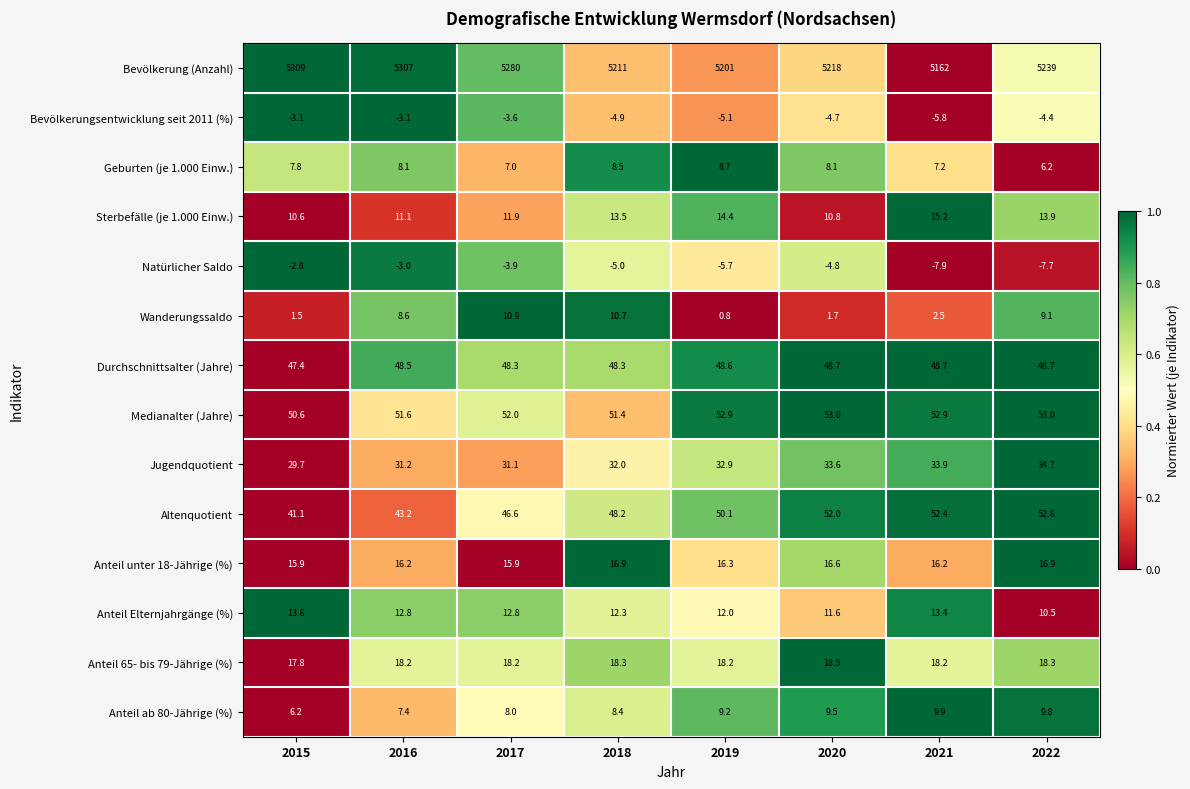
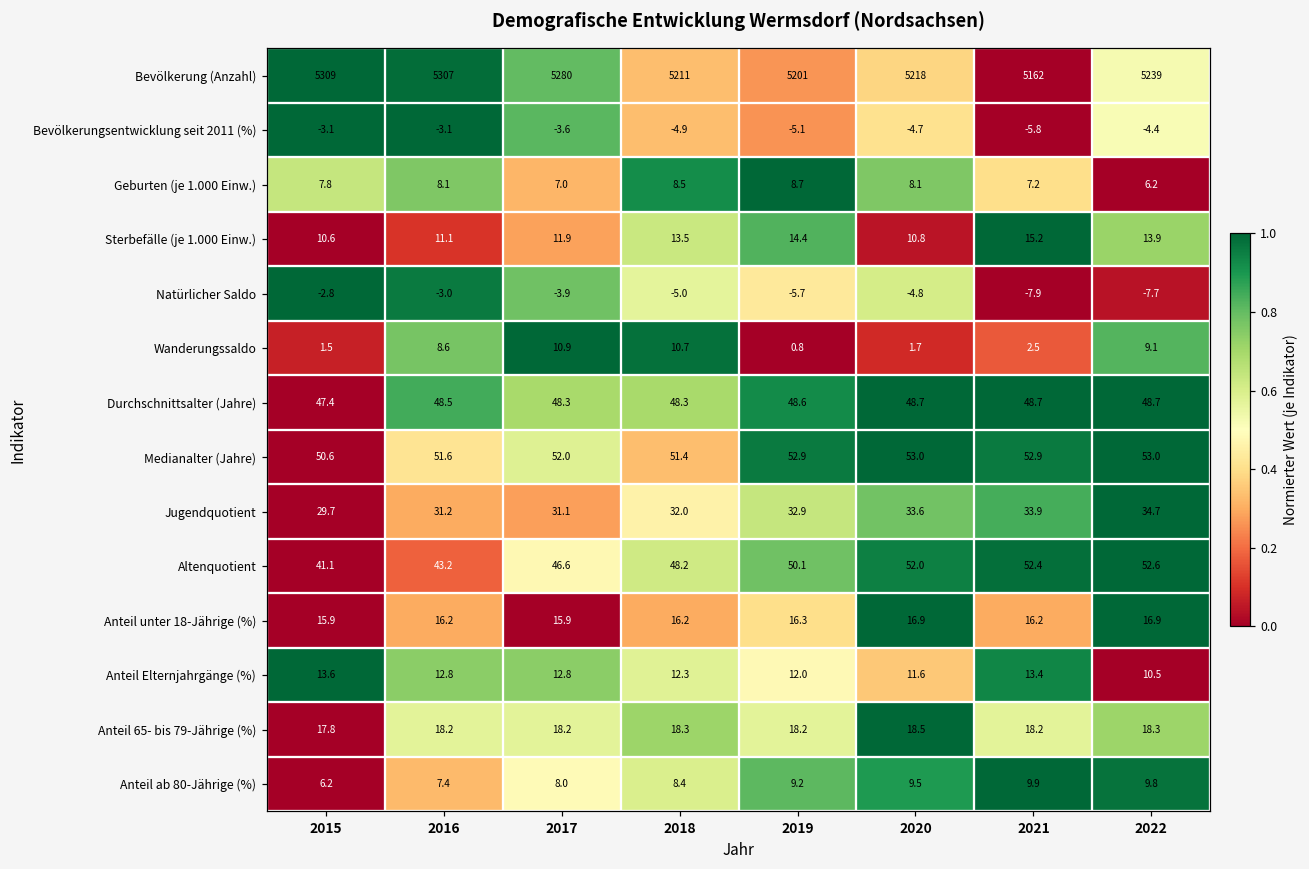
  {
    "Bevölkerung (Anzahl)": {
      "2015": 5309,
      "2016": 5307,
      "2017": 5280,
      "2018": 5211,
      "2019": 5201,
      "2020": 5218,
      "2021": 5162,
      "2022": 5239
    },
    "Bevölkerungsentwicklung seit 2011 (%)": {
      "2015": -3.1,
      "2016": -3.1,
      "2017": -3.6,
      "2018": -4.9,
      "2019": -5.1,
      "2020": -4.7,
      "2021": -5.8,
      "2022": -4.4
    },
    "Geburten (je 1.000 Einw.)": {
      "2015": 7.8,
      "2016": 8.1,
      "2017": 7.0,
      "2018": 8.5,
      "2019": 8.7,
      "2020": 8.1,
      "2021": 7.2,
      "2022": 6.2
    },
    "Sterbefälle (je 1.000 Einw.)": {
      "2015": 10.6,
      "2016": 11.1,
      "2017": 11.9,
      "2018": 13.5,
      "2019": 14.4,
      "2020": 10.8,
      "2021": 15.2,
      "2022": 13.9
    },
    "Natürlicher Saldo": {
      "2015": -2.8,
      "2016": -3.0,
      "2017": -3.9,
      "2018": -5.0,
      "2019": -5.7,
      "2020": -4.8,
      "2021": -7.9,
      "2022": -7.7
    },
    "Wanderungssaldo": {
      "2015": 1.5,
      "2016": 8.6,
      "2017": 10.9,
      "2018": 10.7,
      "2019": 0.8,
      "2020": 1.7,
      "2021": 2.5,
      "2022": 9.1
    },
    "Durchschnittsalter (Jahre)": {
      "2015": 47.4,
      "2016": 48.5,
      "2017": 48.3,
      "2018": 48.3,
      "2019": 48.6,
      "2020": 48.7,
      "2021": 48.7,
      "2022": 48.7
    },
    "Medianalter (Jahre)": {
      "2015": 50.6,
      "2016": 51.6,
      "2017": 52.0,
      "2018": 51.4,
      "2019": 52.9,
      "2020": 53.0,
      "2021": 52.9,
      "2022": 53.0
    },
    "Jugendquotient": {
      "2015": 29.7,
      "2016": 31.2,
      "2017": 31.1,
      "2018": 32.0,
      "2019": 32.9,
      "2020": 33.6,
      "2021": 33.9,
      "2022": 34.7
    },
    "Altenquotient": {
      "2015": 41.1,
      "2016": 43.2,
      "2017": 46.6,
      "2018": 48.2,
      "2019": 50.1,
      "2020": 52.0,
      "2021": 52.4,
      "2022": 52.6
    },
    "Anteil unter 18-Jährige (%)": {
      "2015": 15.9,
      "2016": 16.2,
      "2017": 15.9,
-     "2018": 16.9,
+     "2018": 16.2,
      "2019": 16.3,
-     "2020": 16.6,
+     "2020": 16.9,
      "2021": 16.2,
      "2022": 16.9
    },
    "Anteil Elternjahrgänge (%)": {
      "2015": 13.6,
      "2016": 12.8,
      "2017": 12.8,
      "2018": 12.3,
      "2019": 12.0,
      "2020": 11.6,
      "2021": 13.4,
      "2022": 10.5
    },
    "Anteil 65- bis 79-Jährige (%)": {
      "2015": 17.8,
      "2016": 18.2,
      "2017": 18.2,
      "2018": 18.3,
      "2019": 18.2,
      "2020": 18.5,
      "2021": 18.2,
      "2022": 18.3
    },
    "Anteil ab 80-Jährige (%)": {
      "2015": 6.2,
      "2016": 7.4,
      "2017": 8.0,
      "2018": 8.4,
      "2019": 9.2,
      "2020": 9.5,
      "2021": 9.9,
      "2022": 9.8
    }
  }
